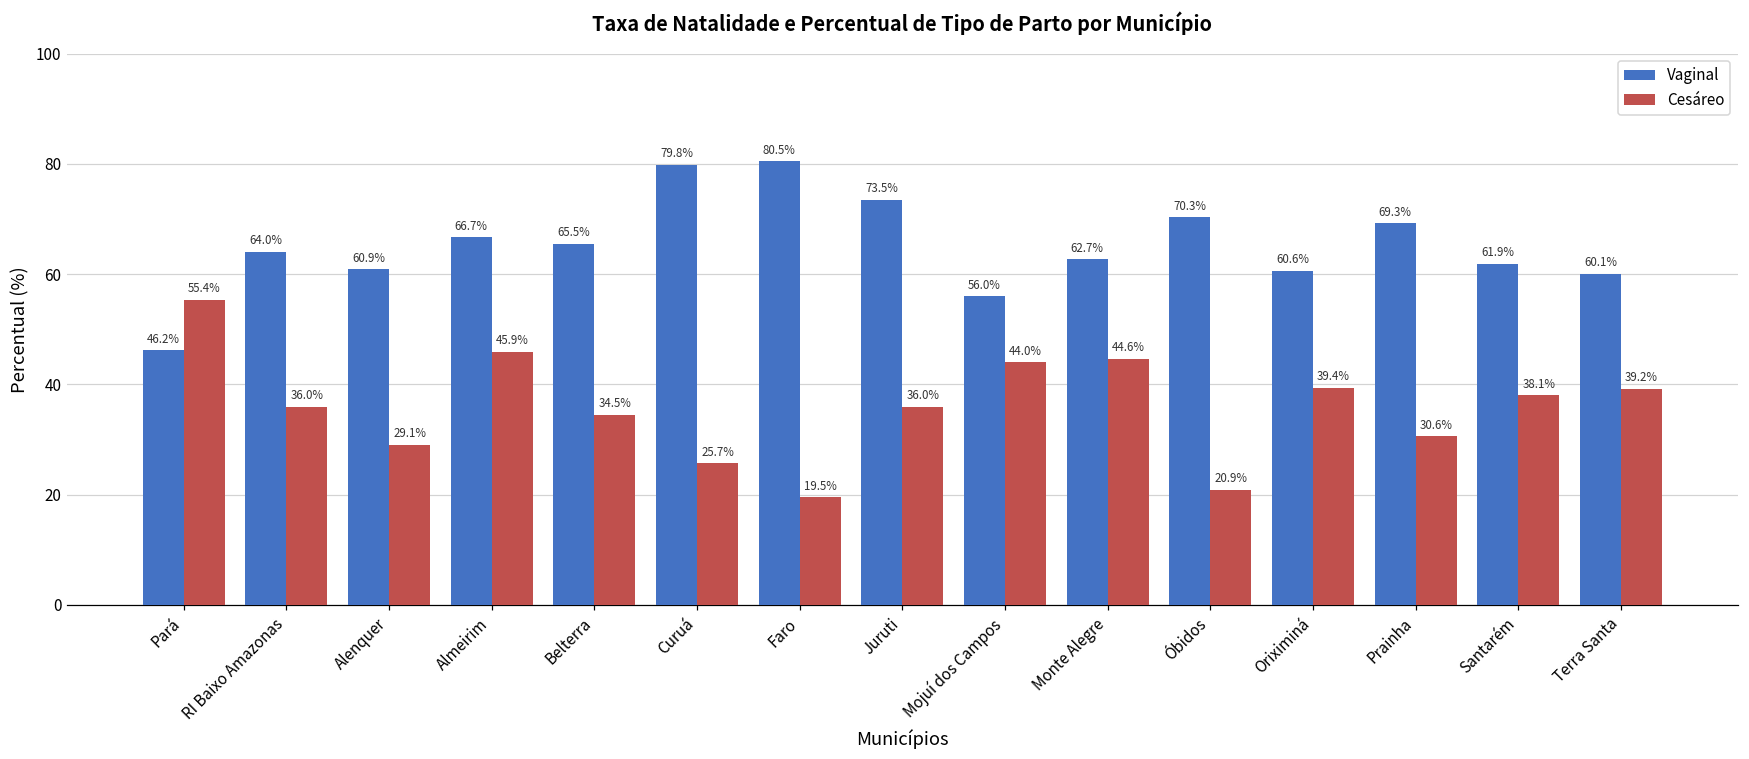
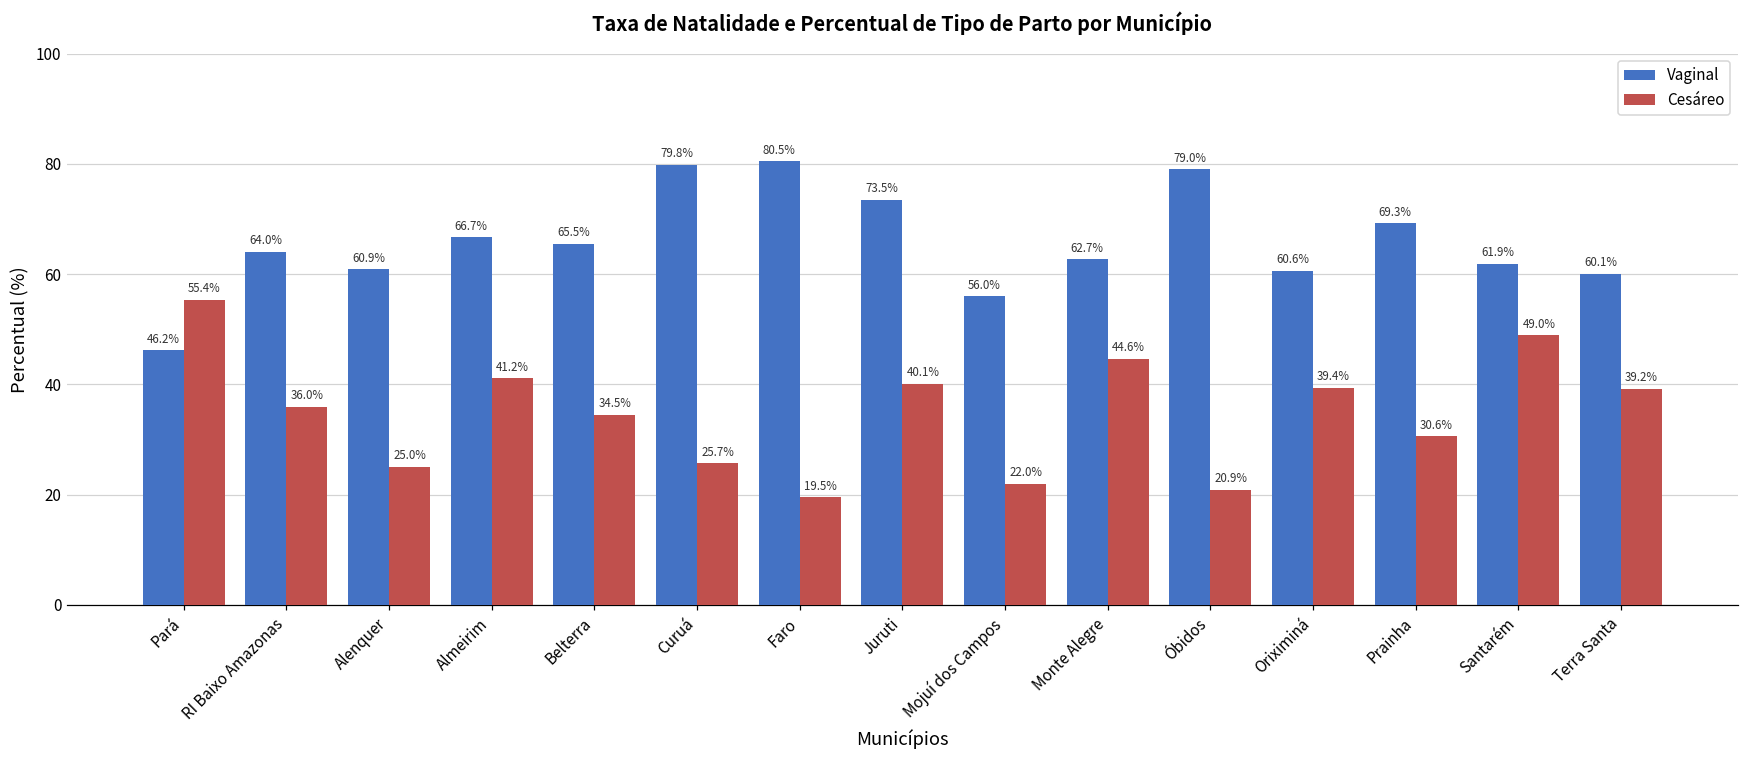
  {
    "Vaginal": {
      "Pará": "46.2%",
      "RI Baixo Amazonas": "64.0%",
      "Alenquer": "60.9%",
      "Almeirim": "66.7%",
      "Belterra": "65.5%",
      "Curuá": "79.8%",
      "Faro": "80.5%",
      "Juruti": "73.5%",
      "Mojuí dos Campos": "56.0%",
      "Monte Alegre": "62.7%",
-     "Óbidos": "70.3%",
+     "Óbidos": "79.0%",
      "Oriximiná": "60.6%",
      "Prainha": "69.3%",
      "Santarém": "61.9%",
      "Terra Santa": "60.1%"
    },
    "Cesáreo": {
      "Pará": "55.4%",
      "RI Baixo Amazonas": "36.0%",
-     "Alenquer": "29.1%",
-     "Almeirim": "45.9%",
+     "Alenquer": "25.0%",
+     "Almeirim": "41.2%",
      "Belterra": "34.5%",
      "Curuá": "25.7%",
      "Faro": "19.5%",
-     "Juruti": "36.0%",
-     "Mojuí dos Campos": "44.0%",
+     "Juruti": "40.1%",
+     "Mojuí dos Campos": "22.0%",
      "Monte Alegre": "44.6%",
      "Óbidos": "20.9%",
      "Oriximiná": "39.4%",
      "Prainha": "30.6%",
-     "Santarém": "38.1%",
+     "Santarém": "49.0%",
      "Terra Santa": "39.2%"
    }
  }
